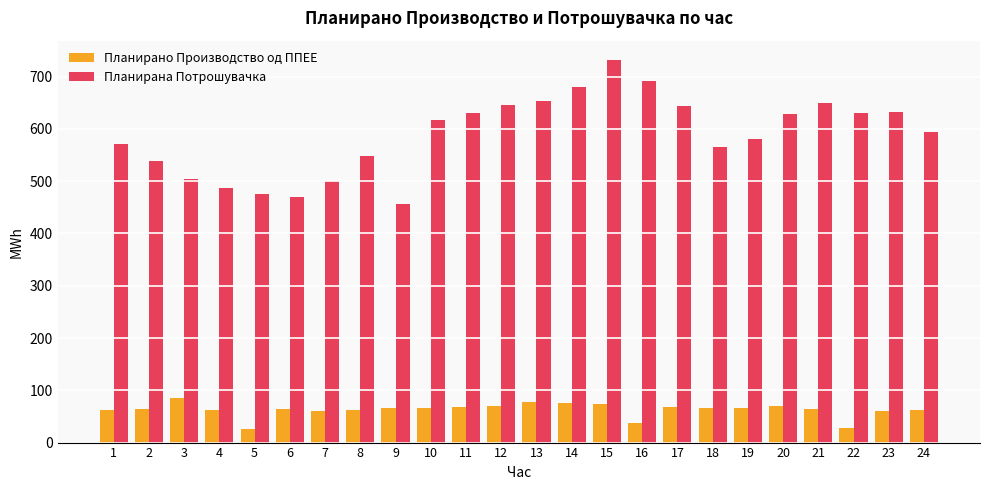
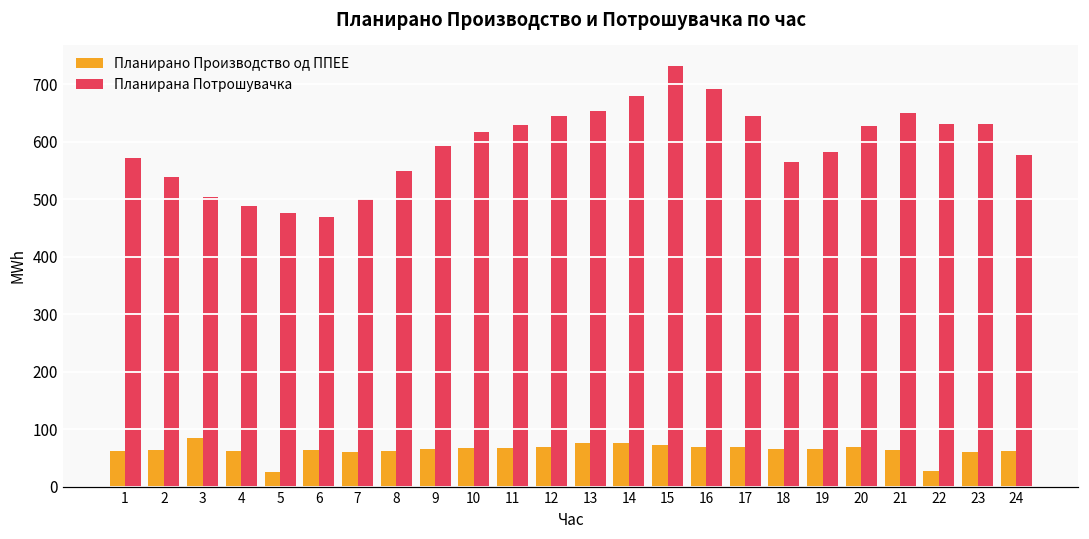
  {
    "Планирано Производство од ППЕЕ": {
      "1": 60,
      "2": 60,
      "3": 90,
      "4": 60,
      "5": 30,
      "6": 60,
      "7": 60,
      "8": 60,
      "9": 70,
      "10": 70,
      "11": 70,
      "12": 70,
      "13": 80,
      "14": 80,
      "15": 70,
-     "16": 40,
+     "16": 70,
      "17": 70,
      "18": 70,
      "19": 70,
      "20": 70,
      "21": 60,
      "22": 30,
      "23": 60,
      "24": 60
    },
    "Планирана Потрошувачка": {
      "1": 570,
      "2": 540,
      "3": 500,
      "4": 490,
      "5": 480,
      "6": 470,
      "7": 500,
      "8": 550,
-     "9": 460,
+     "9": 590,
      "10": 620,
      "11": 630,
      "12": 650,
      "13": 650,
      "14": 680,
      "15": 730,
      "16": 690,
      "17": 640,
      "18": 560,
      "19": 580,
      "20": 630,
      "21": 650,
      "22": 630,
      "23": 630,
-     "24": 590
+     "24": 580
    }
  }
